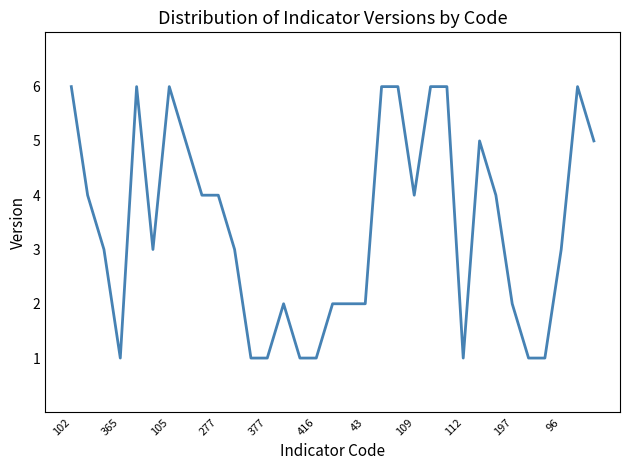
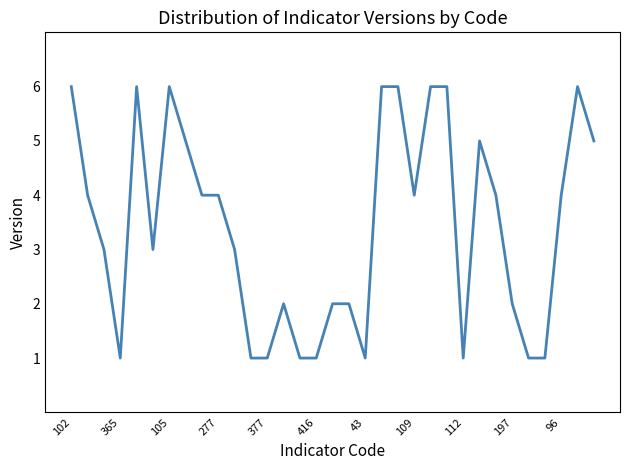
  {
    "102": 6,
    "365": 1,
    "105": 6,
    "277": 4,
    "377": 1,
    "416": 1,
-   "43": 2,
+   "43": 1,
    "109": 4,
    "112": 1,
    "197": 2,
-   "96": 3
+   "96": 4
  }
